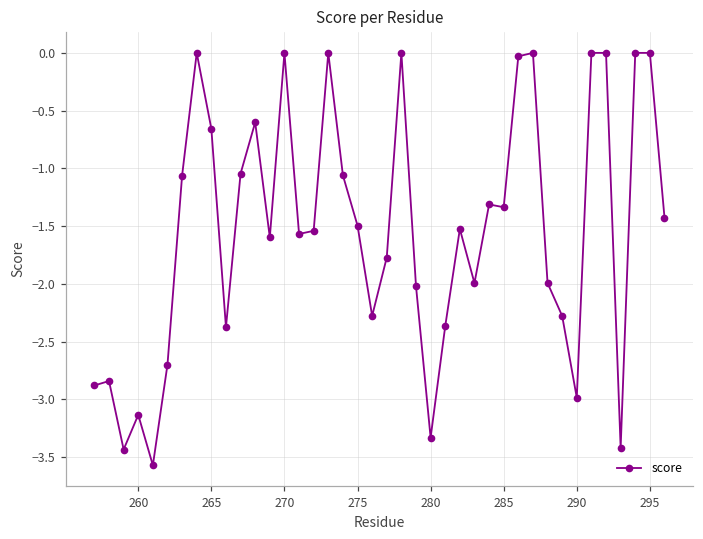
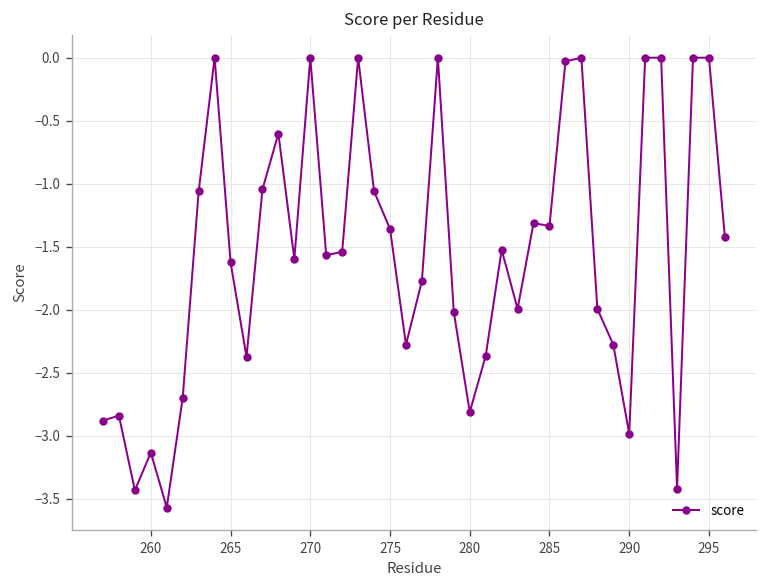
  {
    "260": -3.14,
-   "265": -0.66,
+   "265": -1.62,
    "270": 0.00,
-   "275": -1.50,
-   "280": -3.33,
+   "275": -1.36,
+   "280": -2.81,
    "285": -1.34,
    "290": -2.99,
    "295": 0.00
  }
